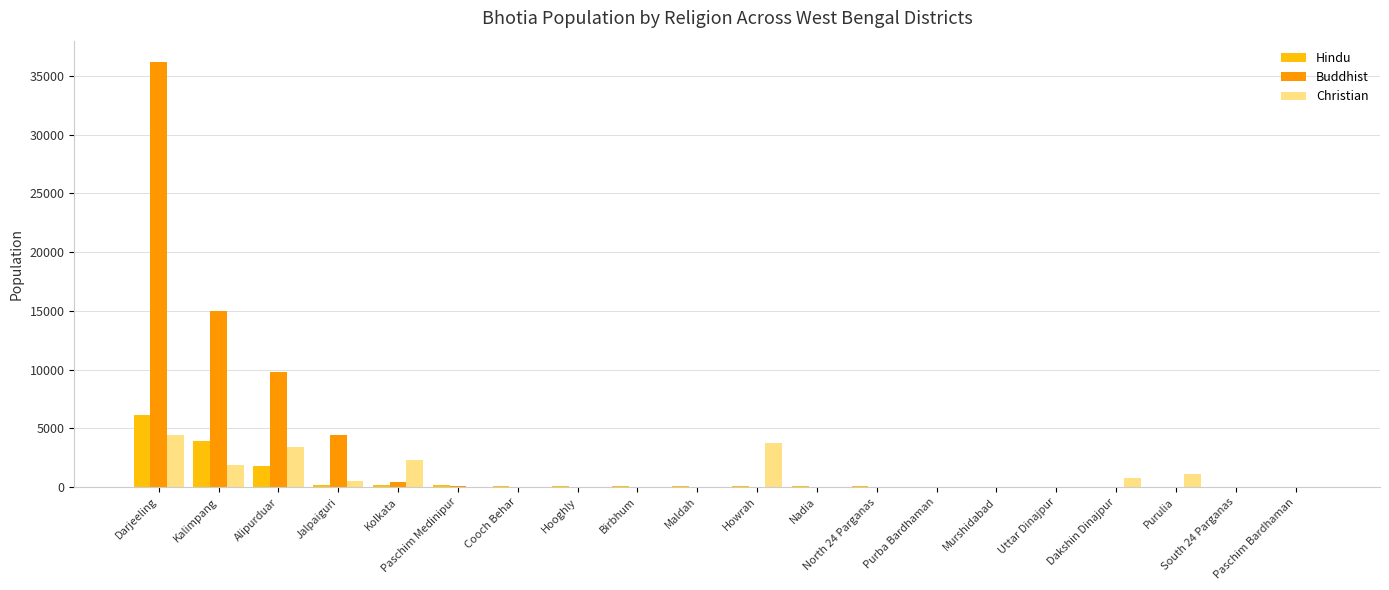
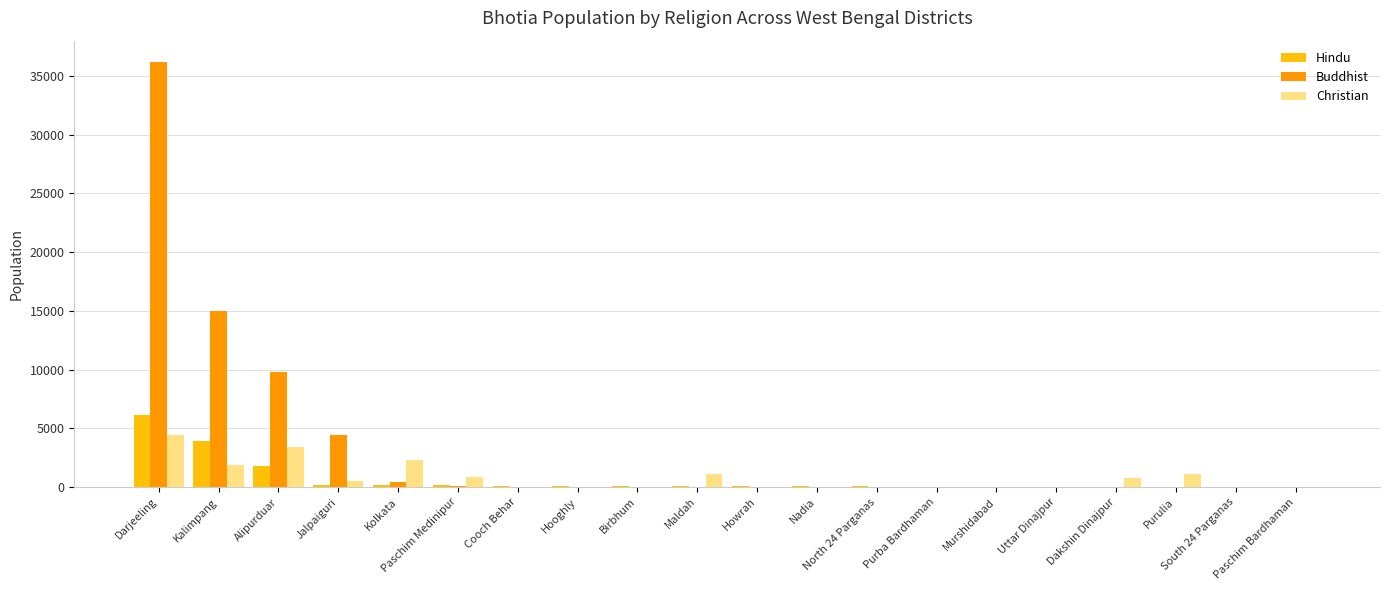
  {
    "Christian": {
      "Darjeeling": 4500,
      "Kalimpang": 1900,
      "Alipurduar": 3400,
      "Jalpaiguri": 500,
      "Kolkata": 2300,
-     "Paschim Medinipur": 0,
+     "Paschim Medinipur": 800,
      "Birbhum": 0,
-     "Maldah": 0,
-     "Howrah": 3700,
+     "Maldah": 1100,
+     "Howrah": 0,
      "Nadia": 0,
      "North 24 Parganas": 0,
      "Purba Bardhaman": 0,
      "Murshidabad": 0,
      "Uttar Dinajpur": 0,
      "Dakshin Dinajpur": 800,
      "Purulia": 1100,
      "South 24 Parganas": 0,
      "Paschim Bardhaman": 0
    }
  }
